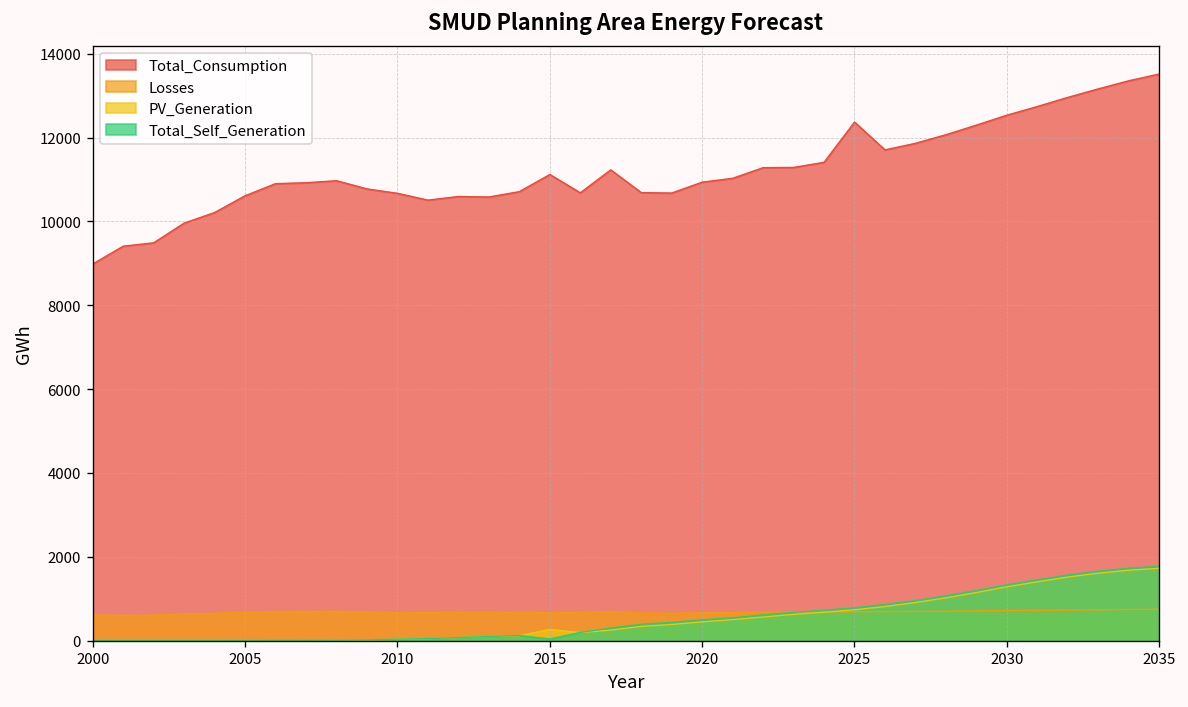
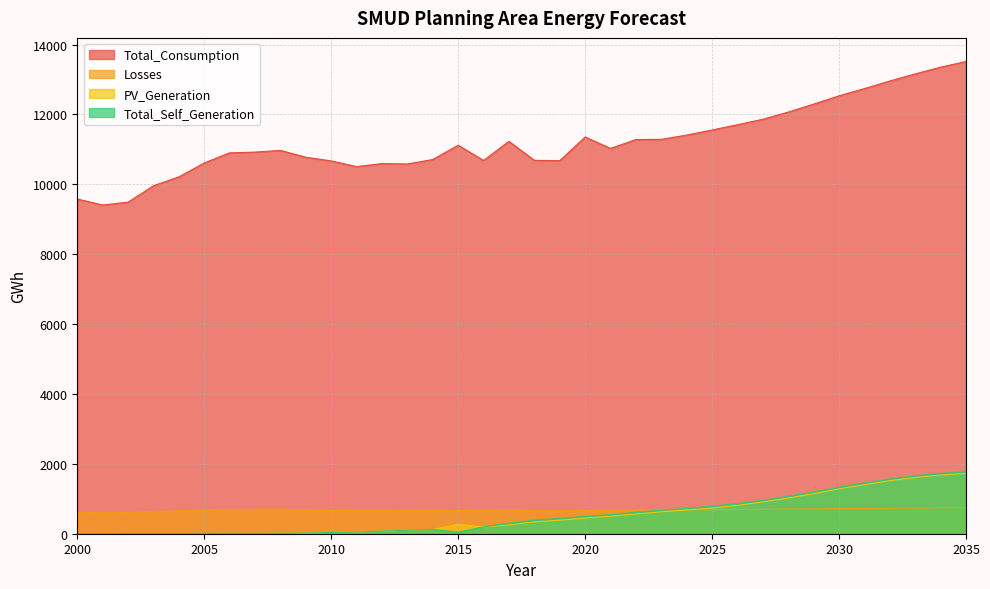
  {
    "Total_Consumption": {
-     "2000": 9000,
+     "2000": 9600,
      "2005": 10600,
      "2010": 10700,
      "2015": 11100,
-     "2020": 10900,
-     "2025": 12400,
+     "2020": 11400,
+     "2025": 11600,
      "2030": 12500,
      "2035": 13500
    },
    "Total_Self_Generation": {
      "2015": 0
    }
  }
